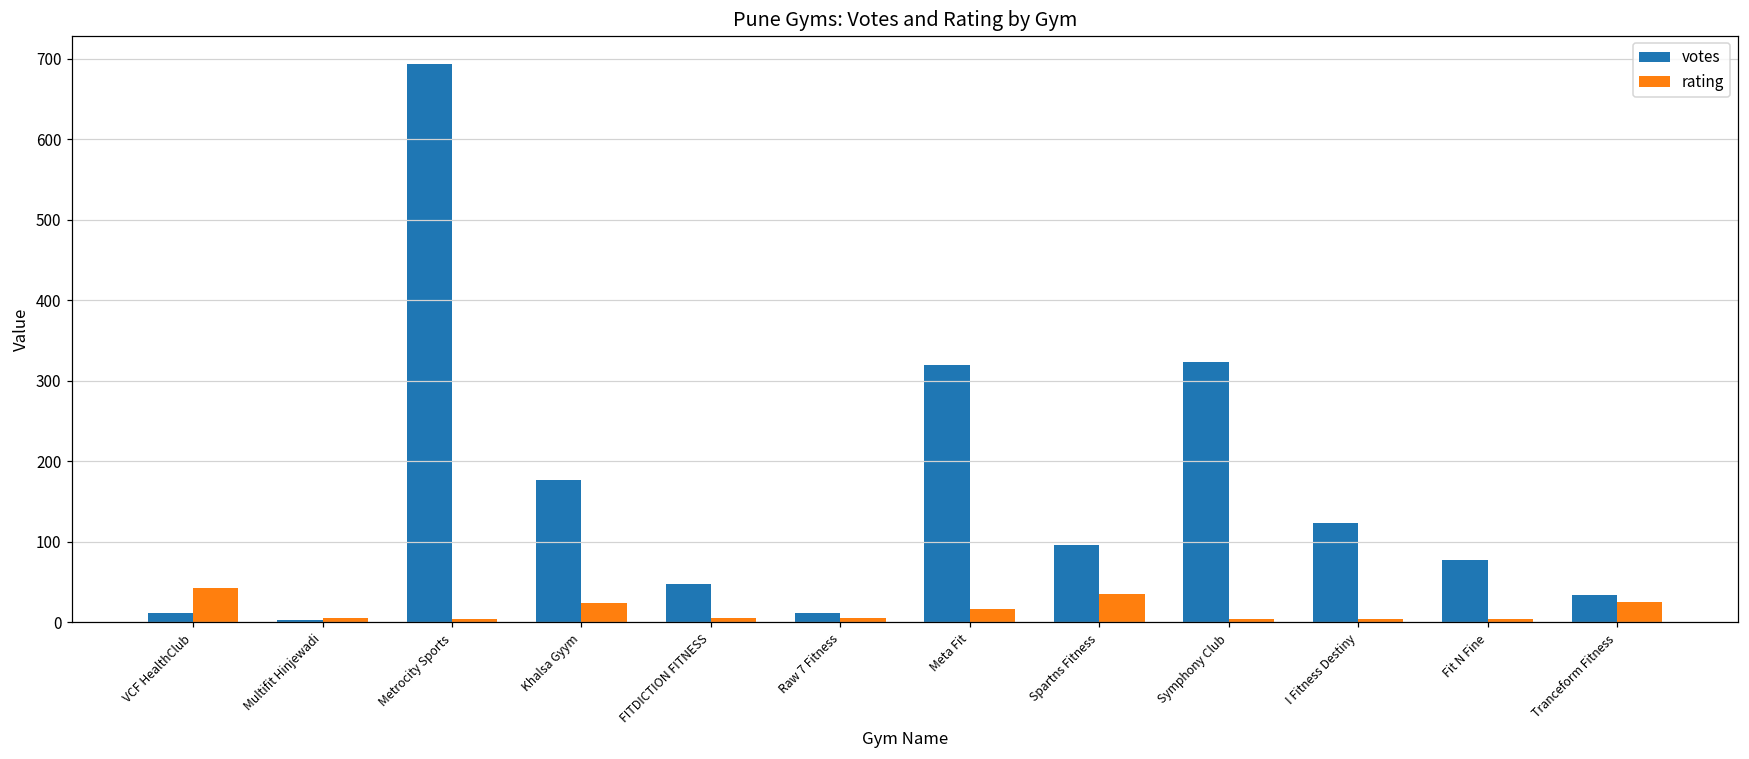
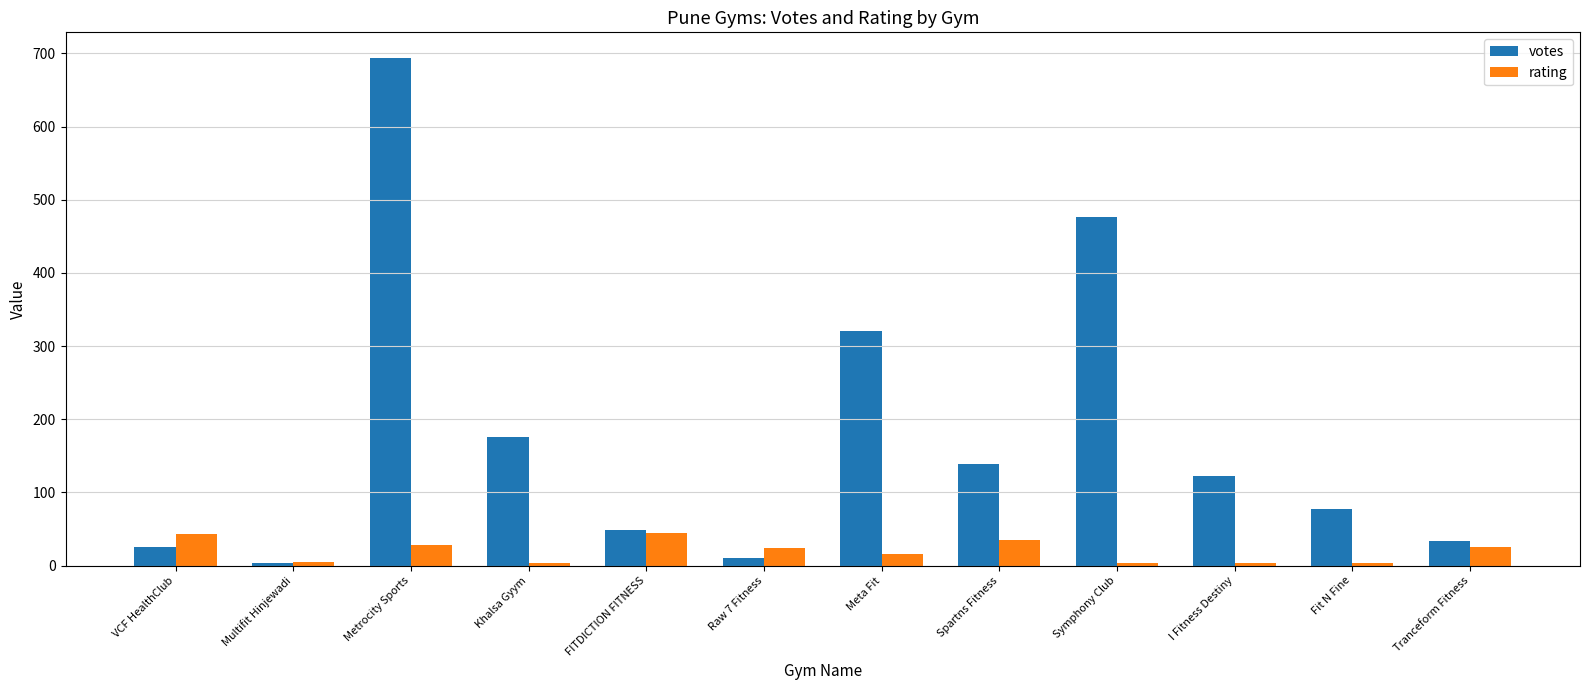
  {
    "votes": {
-     "VCF HealthClub": 10,
+     "VCF HealthClub": 30,
      "Metrocity Sports": 690,
      "Khalsa Gyym": 180,
      "FITDICTION FITNESS": 50,
      "Raw 7 Fitness": 10,
      "Meta Fit": 320,
-     "Spartns Fitness": 100,
-     "Symphony Club": 320,
+     "Spartns Fitness": 140,
+     "Symphony Club": 480,
      "I Fitness Destiny": 120,
      "Fit N Fine": 80,
      "Tranceform Fitness": 30
    },
    "rating": {
      "VCF HealthClub": 40,
      "Multifit Hinjewadi": 10,
-     "Metrocity Sports": 0,
-     "Khalsa Gyym": 20,
-     "FITDICTION FITNESS": 0,
-     "Raw 7 Fitness": 0,
+     "Metrocity Sports": 30,
+     "Khalsa Gyym": 0,
+     "FITDICTION FITNESS": 40,
+     "Raw 7 Fitness": 20,
      "Meta Fit": 20,
      "Spartns Fitness": 30,
      "Symphony Club": 0,
      "I Fitness Destiny": 0,
      "Fit N Fine": 0,
      "Tranceform Fitness": 20
    }
  }
